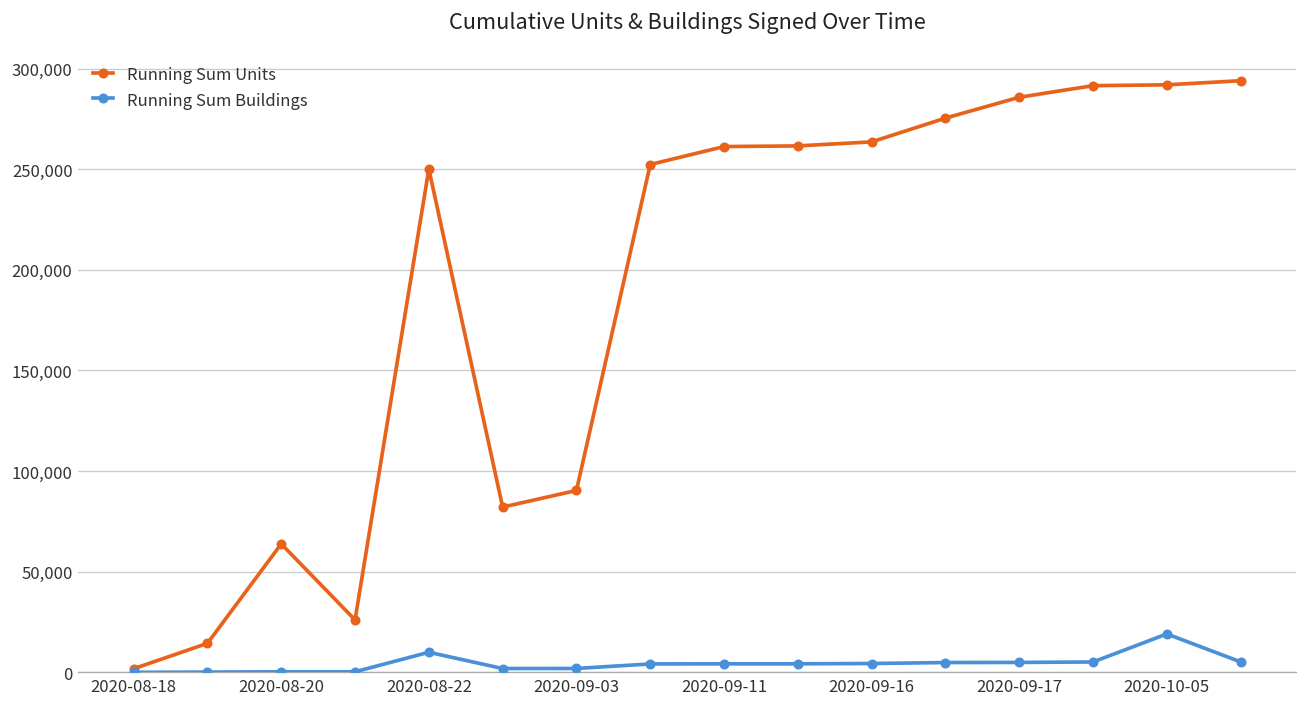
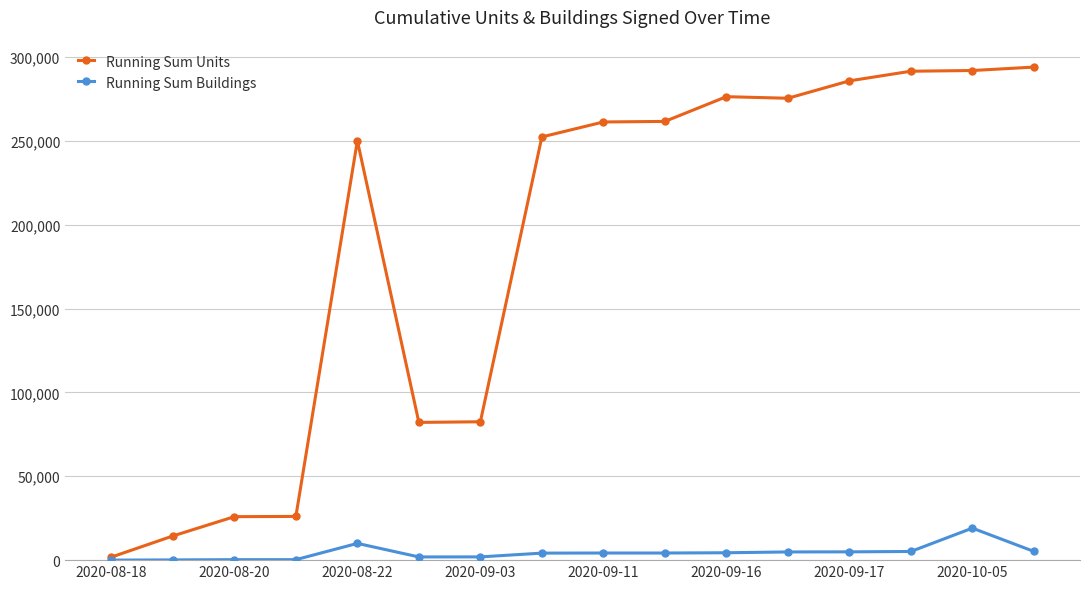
  {
    "Running Sum Units": {
      "2020-08-18": "2,000",
-     "2020-08-20": "64,000",
+     "2020-08-20": "26,000",
      "2020-08-22": "250,000",
-     "2020-09-03": "90,000",
+     "2020-09-03": "82,000",
      "2020-09-11": "261,000",
-     "2020-09-16": "264,000",
+     "2020-09-16": "276,000",
      "2020-10-05": "292,000"
    },
    "Running Sum Buildings": {
      "2020-08-18": "0",
      "2020-08-20": "0",
      "2020-08-22": "10,000",
      "2020-09-03": "2,000",
      "2020-09-11": "4,000",
      "2020-09-16": "4,000",
      "2020-10-05": "19,000"
    }
  }
